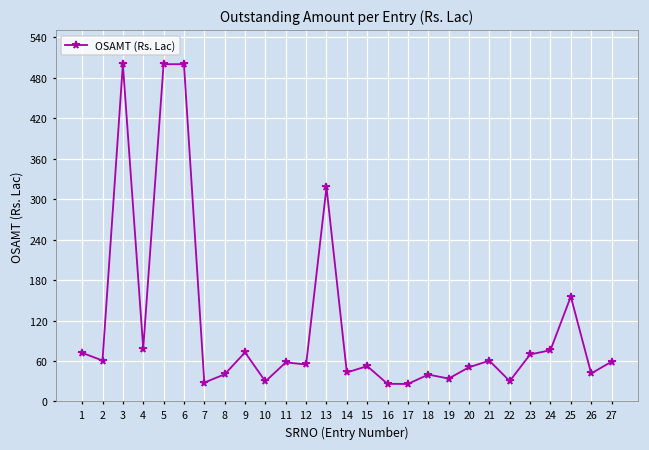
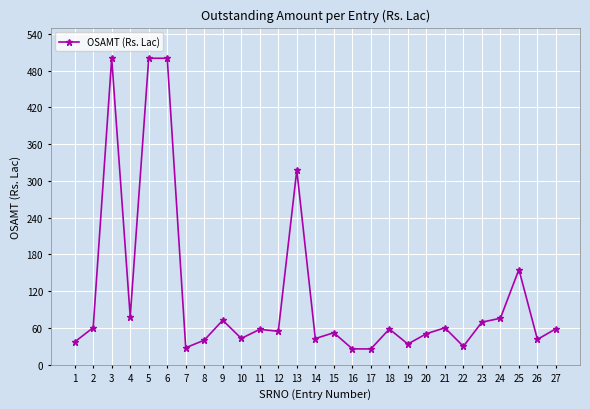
  {
-   "1": 70,
+   "1": 40,
    "2": 60,
    "3": 500,
    "4": 80,
    "5": 500,
    "6": 500,
    "7": 30,
    "8": 40,
    "9": 70,
-   "10": 30,
+   "10": 40,
    "11": 60,
    "12": 50,
    "13": 320,
    "14": 40,
    "15": 50,
    "16": 30,
    "17": 30,
-   "18": 40,
+   "18": 60,
    "19": 30,
    "20": 50,
    "21": 60,
    "22": 30,
    "23": 70,
    "24": 80,
    "25": 160,
    "26": 40,
    "27": 60
  }
